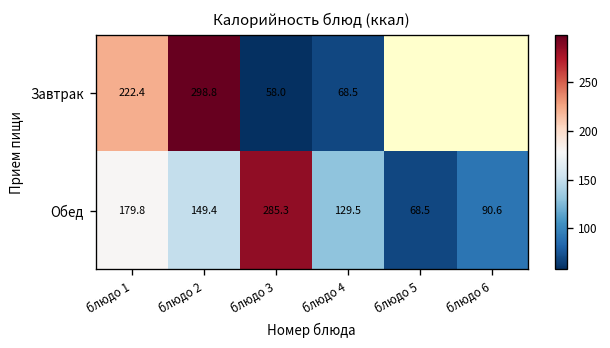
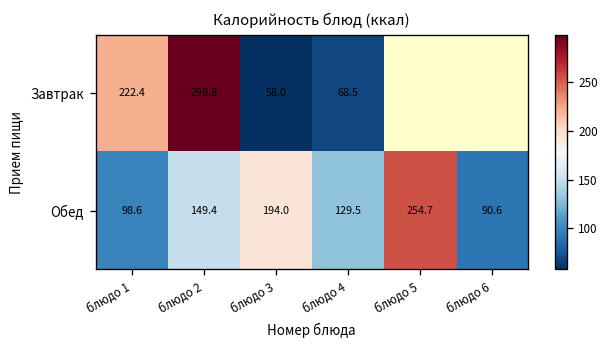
  {
    "Завтрак": {
      "блюдо 1": 222.4,
      "блюдо 2": 298.8,
      "блюдо 3": 58.0,
      "блюдо 4": 68.5
    },
    "Обед": {
-     "блюдо 1": 179.8,
+     "блюдо 1": 98.6,
      "блюдо 2": 149.4,
-     "блюдо 3": 285.3,
+     "блюдо 3": 194.0,
      "блюдо 4": 129.5,
-     "блюдо 5": 68.5,
+     "блюдо 5": 254.7,
      "блюдо 6": 90.6
    }
  }
